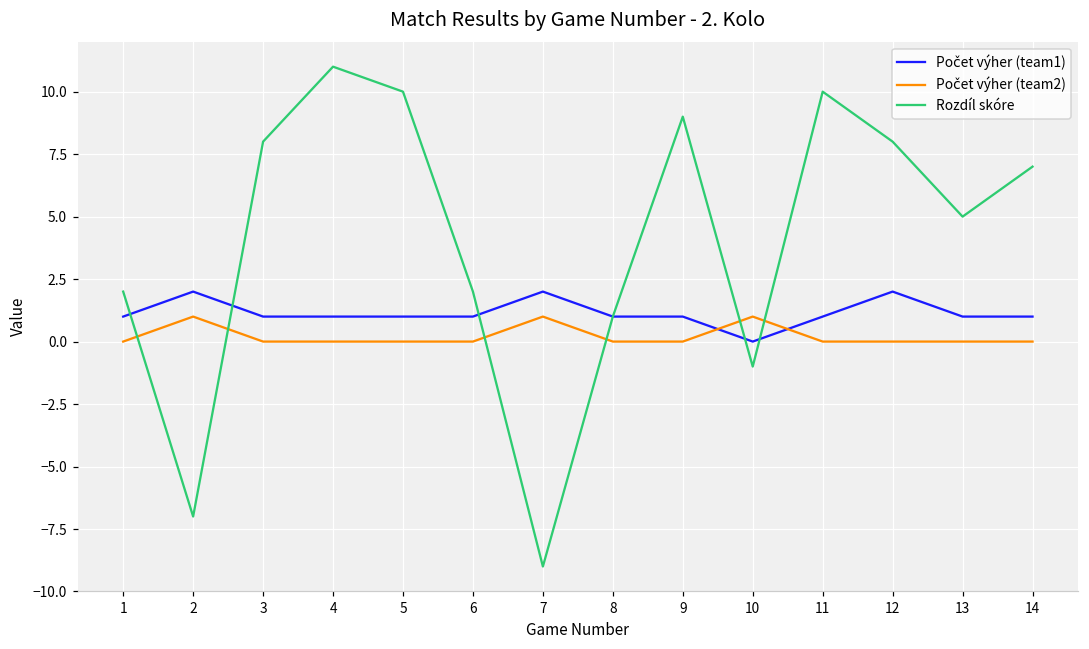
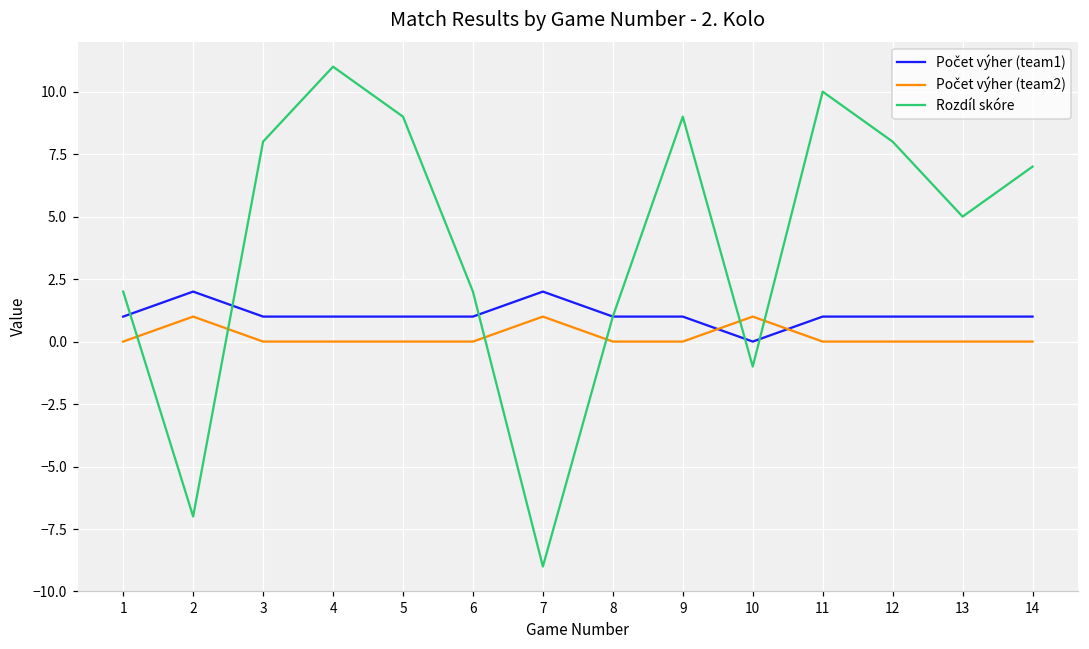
  {
    "Počet výher (team1)": {
      "1": 1,
      "2": 2,
      "3": 1,
      "4": 1,
      "5": 1,
      "6": 1,
      "7": 2,
      "9": 1,
      "10": 0,
      "11": 1,
-     "12": 2,
+     "12": 1,
      "13": 1,
      "14": 1
    },
    "Počet výher (team2)": {
      "1": 0,
      "2": 1,
      "3": 0,
      "4": 0,
      "5": 0,
      "6": 0,
      "7": 1,
      "8": 0,
      "9": 0,
      "10": 1,
      "11": 0,
      "12": 0,
      "13": 0,
      "14": 0
    },
    "Rozdíl skóre": {
      "1": 2,
      "2": -7,
      "3": 8,
      "4": 11,
-     "5": 10,
+     "5": 9,
      "6": 2,
      "7": -9,
      "9": 9,
      "10": -1,
      "11": 10,
      "12": 8,
      "13": 5,
      "14": 7
    }
  }
